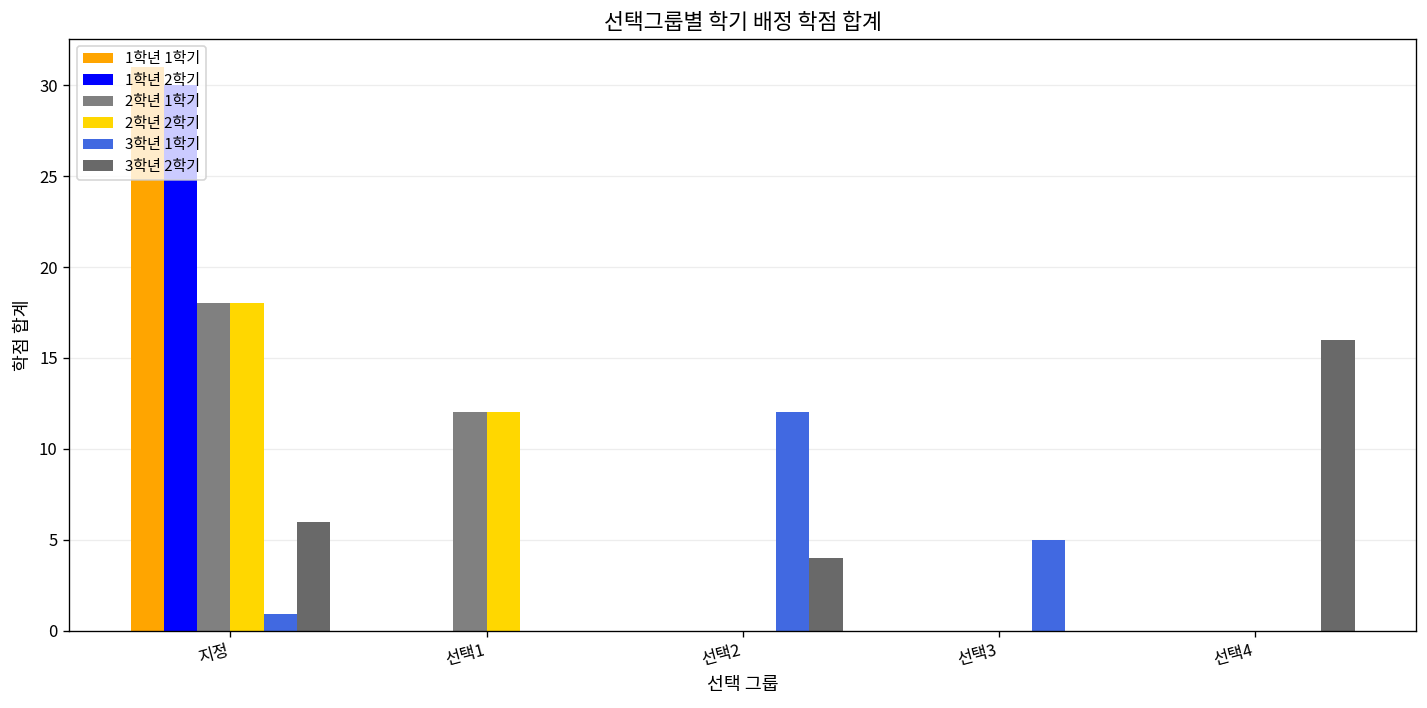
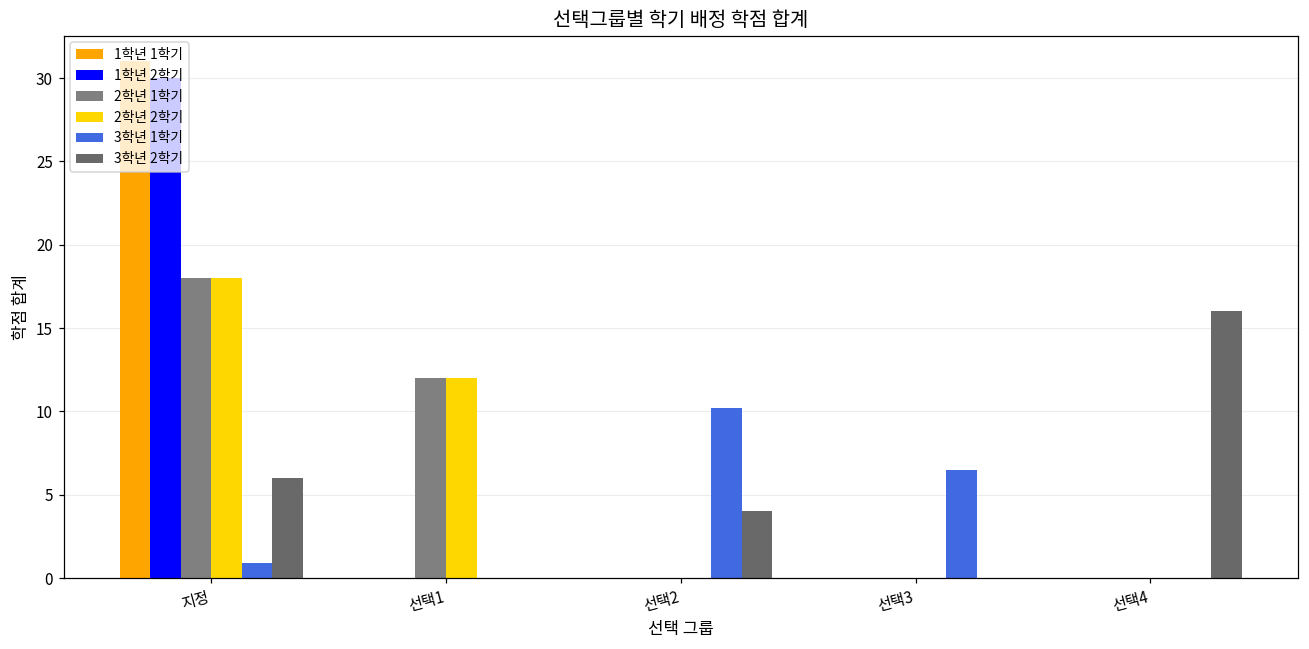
  {
    "1학년 2학기": {
      "선택1": 0.0,
      "선택2": 0.0,
      "선택3": 0.0,
      "선택4": 0.0
    },
    "3학년 1학기": {
      "지정": 0.9,
      "선택1": 0.0,
-     "선택2": 12.0,
-     "선택3": 5.0,
+     "선택2": 10.2,
+     "선택3": 6.5,
      "선택4": 0.0
    }
  }
